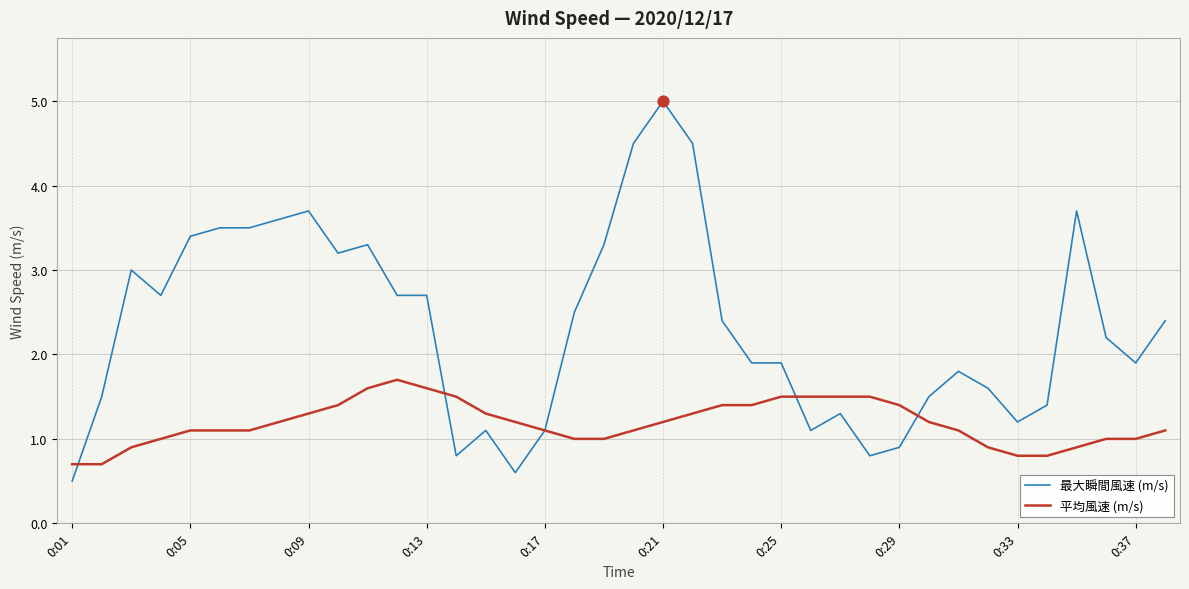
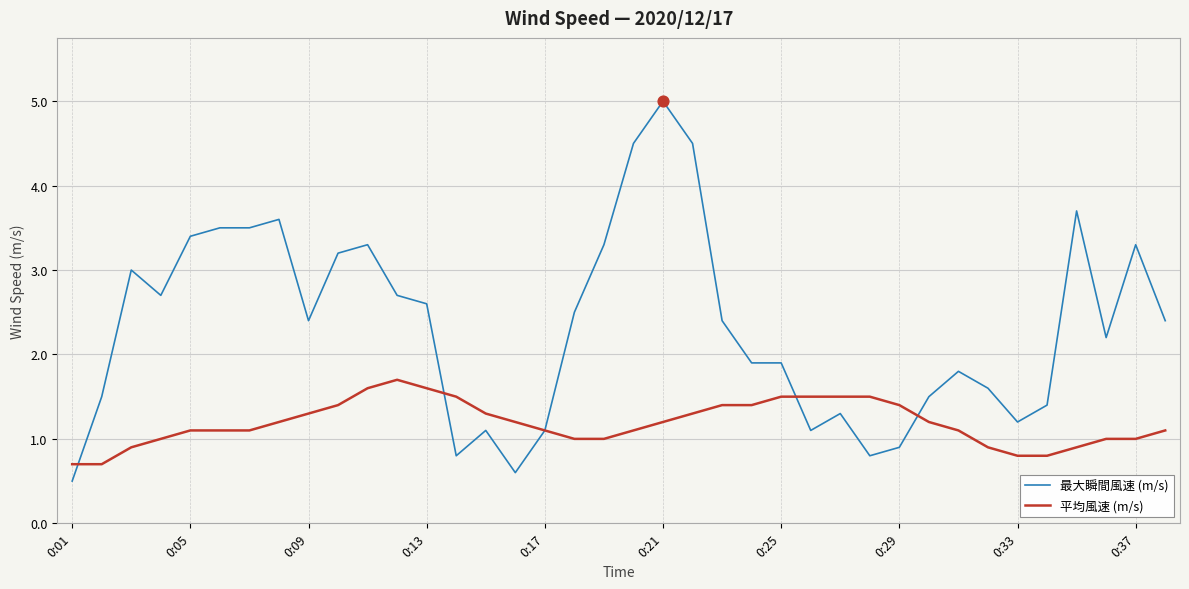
  {
    "最大瞬間風速 (m/s)": {
      "0:01": 0.5,
      "0:05": 3.4,
-     "0:09": 3.7,
-     "0:13": 2.7,
+     "0:09": 2.4,
+     "0:13": 2.6,
      "0:25": 1.9,
      "0:29": 0.9,
      "0:33": 1.2,
-     "0:37": 1.9
+     "0:37": 3.3
    }
  }
